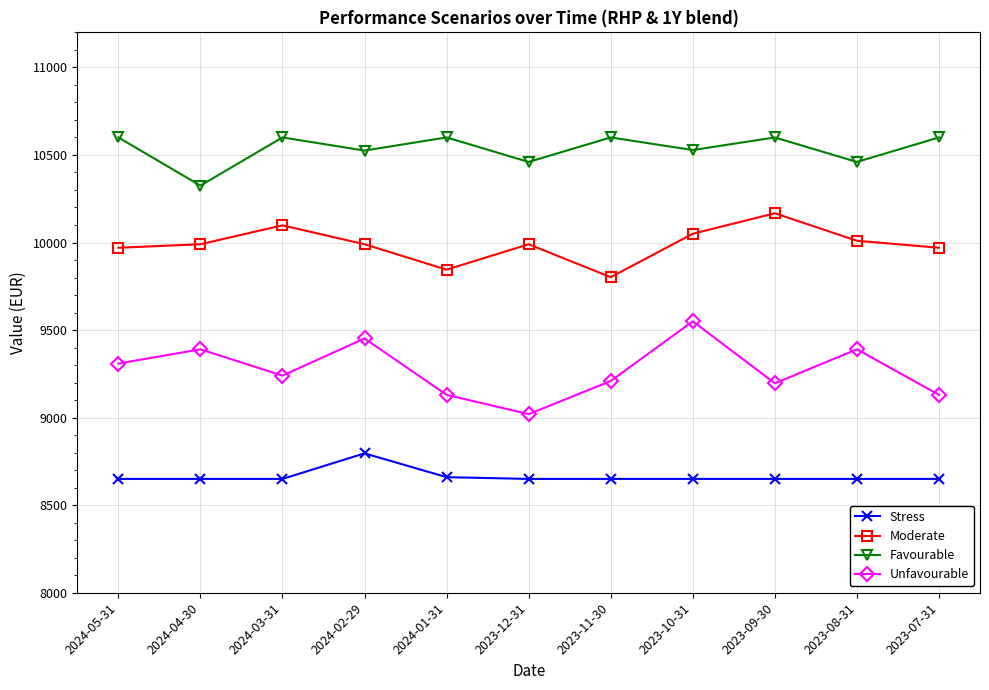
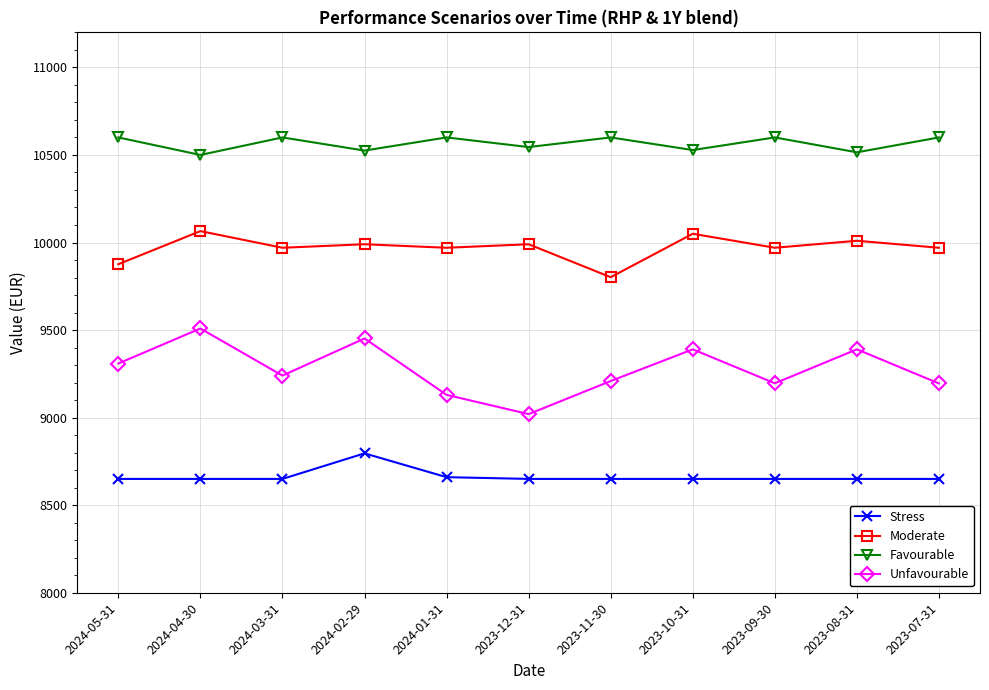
  {
    "Stress": {
      "2024-05-31": 8650,
      "2024-04-30": 8650,
      "2024-03-31": 8650,
      "2024-02-29": 8800,
      "2024-01-31": 8660,
      "2023-12-31": 8650,
      "2023-11-30": 8650,
      "2023-10-31": 8650,
      "2023-09-30": 8650,
      "2023-08-31": 8650,
      "2023-07-31": 8650
    },
    "Moderate": {
-     "2024-05-31": 9970,
-     "2024-04-30": 9990,
-     "2024-03-31": 10100,
+     "2024-05-31": 9880,
+     "2024-04-30": 10070,
+     "2024-03-31": 9970,
      "2024-02-29": 9990,
-     "2024-01-31": 9850,
+     "2024-01-31": 9970,
      "2023-12-31": 9990,
      "2023-11-30": 9800,
      "2023-10-31": 10050,
-     "2023-09-30": 10170,
+     "2023-09-30": 9970,
      "2023-08-31": 10010,
      "2023-07-31": 9970
    },
    "Favourable": {
      "2024-05-31": 10600,
-     "2024-04-30": 10330,
+     "2024-04-30": 10500,
      "2024-03-31": 10600,
      "2024-02-29": 10530,
      "2024-01-31": 10600,
-     "2023-12-31": 10460,
+     "2023-12-31": 10550,
      "2023-11-30": 10600,
      "2023-10-31": 10530,
      "2023-09-30": 10600,
-     "2023-08-31": 10460,
+     "2023-08-31": 10520,
      "2023-07-31": 10600
    },
    "Unfavourable": {
      "2024-05-31": 9310,
-     "2024-04-30": 9390,
+     "2024-04-30": 9510,
      "2024-03-31": 9240,
      "2024-02-29": 9450,
      "2024-01-31": 9130,
      "2023-12-31": 9020,
      "2023-11-30": 9210,
-     "2023-10-31": 9550,
+     "2023-10-31": 9390,
      "2023-09-30": 9200,
      "2023-08-31": 9390,
-     "2023-07-31": 9130
+     "2023-07-31": 9200
    }
  }
